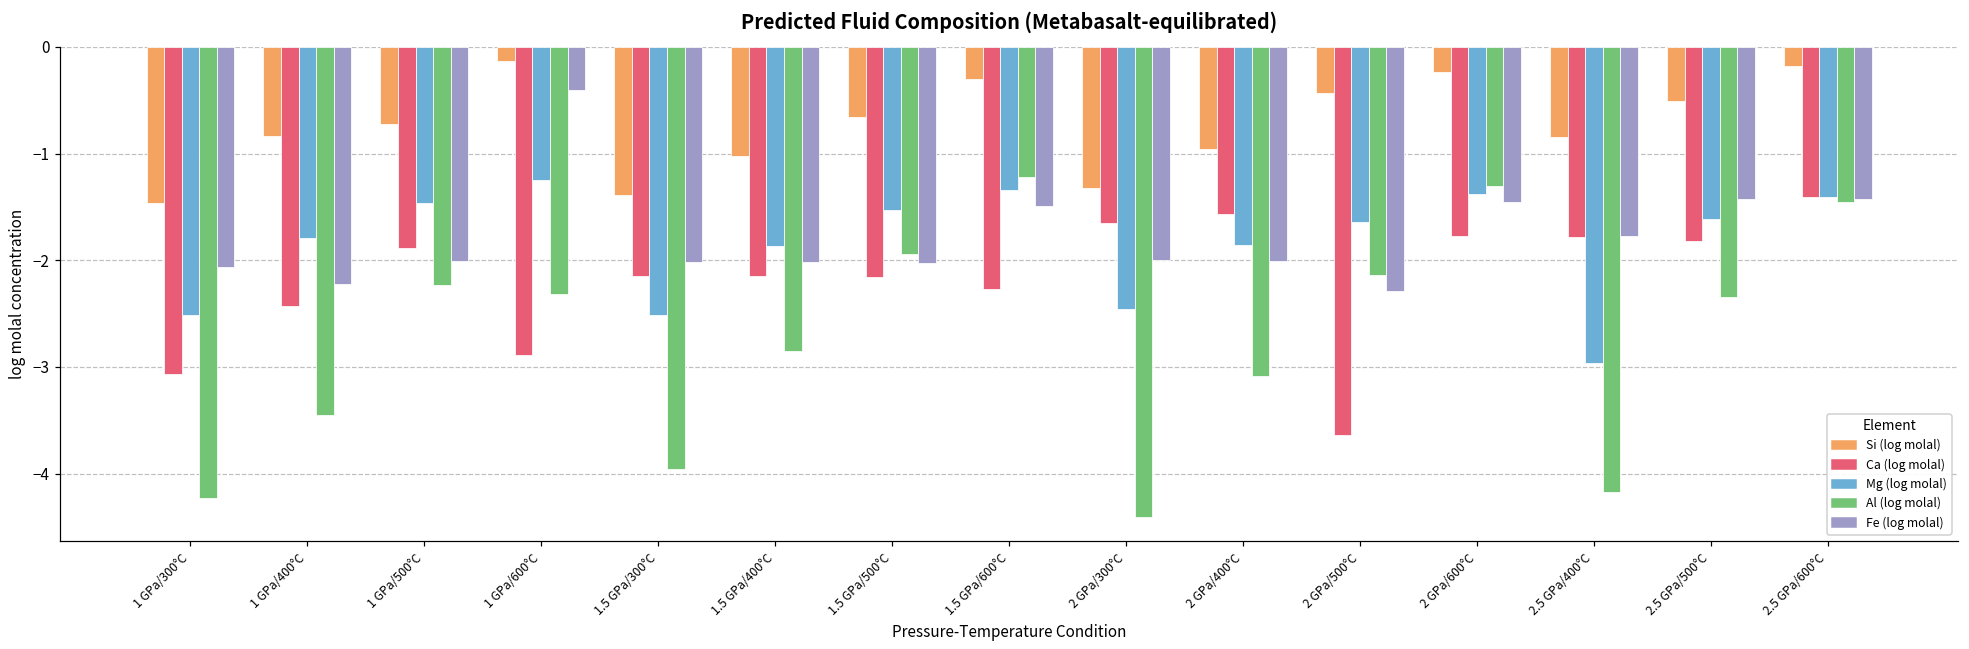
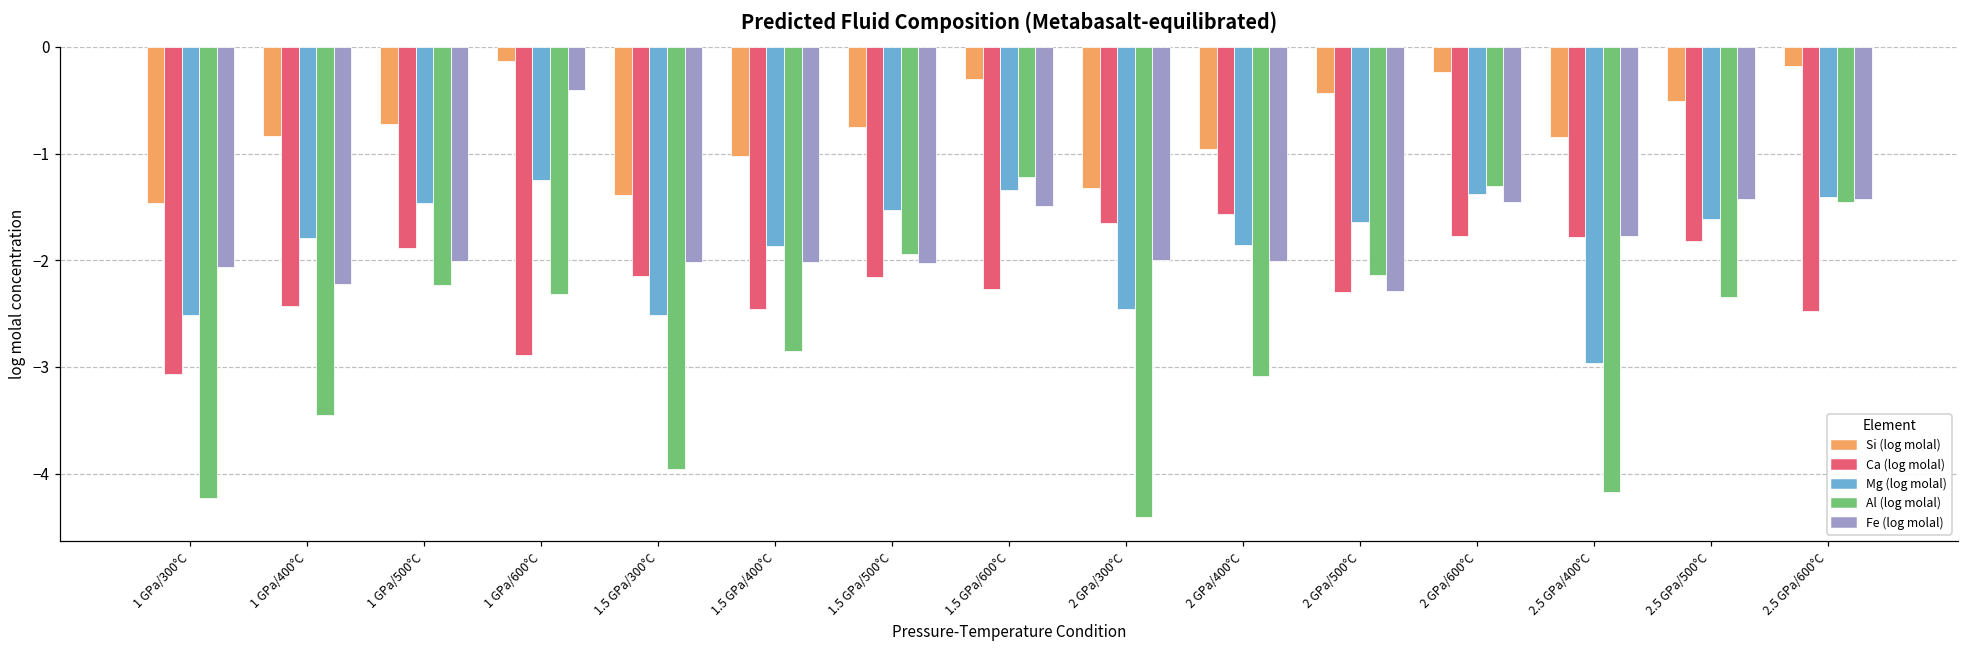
  {
    "Si (log molal)": {
      "1 GPa/300°C": -1.5,
      "1 GPa/400°C": -0.8,
      "1 GPa/500°C": -0.7,
      "1 GPa/600°C": -0.1,
      "1.5 GPa/300°C": -1.4,
      "1.5 GPa/400°C": -1.0,
-     "1.5 GPa/500°C": -0.66,
+     "1.5 GPa/500°C": -0.75,
      "1.5 GPa/600°C": -0.3,
      "2 GPa/300°C": -1.3,
      "2 GPa/400°C": -1.0,
      "2 GPa/500°C": -0.4,
      "2 GPa/600°C": -0.2,
      "2.5 GPa/400°C": -0.8,
      "2.5 GPa/500°C": -0.5,
      "2.5 GPa/600°C": -0.2
    },
    "Ca (log molal)": {
      "1 GPa/300°C": -3.1,
      "1 GPa/400°C": -2.4,
      "1 GPa/500°C": -1.9,
      "1 GPa/600°C": -2.9,
      "1.5 GPa/300°C": -2.1,
-     "1.5 GPa/400°C": -2.1,
+     "1.5 GPa/400°C": -2.5,
      "1.5 GPa/500°C": -2.2,
      "1.5 GPa/600°C": -2.3,
      "2 GPa/300°C": -1.6,
      "2 GPa/400°C": -1.6,
-     "2 GPa/500°C": -3.6,
+     "2 GPa/500°C": -2.3,
      "2 GPa/600°C": -1.8,
      "2.5 GPa/400°C": -1.8,
      "2.5 GPa/500°C": -1.8,
-     "2.5 GPa/600°C": -1.4
+     "2.5 GPa/600°C": -2.5
    },
    "Al (log molal)": {
      "1 GPa/300°C": -4.2,
      "1 GPa/400°C": -3.5,
      "1 GPa/500°C": -2.2,
      "1 GPa/600°C": -2.3,
      "1.5 GPa/300°C": -4.0,
      "1.5 GPa/400°C": -2.9,
      "1.5 GPa/500°C": -1.9,
      "1.5 GPa/600°C": -1.2,
      "2 GPa/300°C": -4.4,
      "2 GPa/400°C": -3.1,
      "2 GPa/500°C": -2.1,
      "2 GPa/600°C": -1.3,
      "2.5 GPa/400°C": -4.2,
      "2.5 GPa/500°C": -2.3,
      "2.5 GPa/600°C": -1.5
    }
  }
